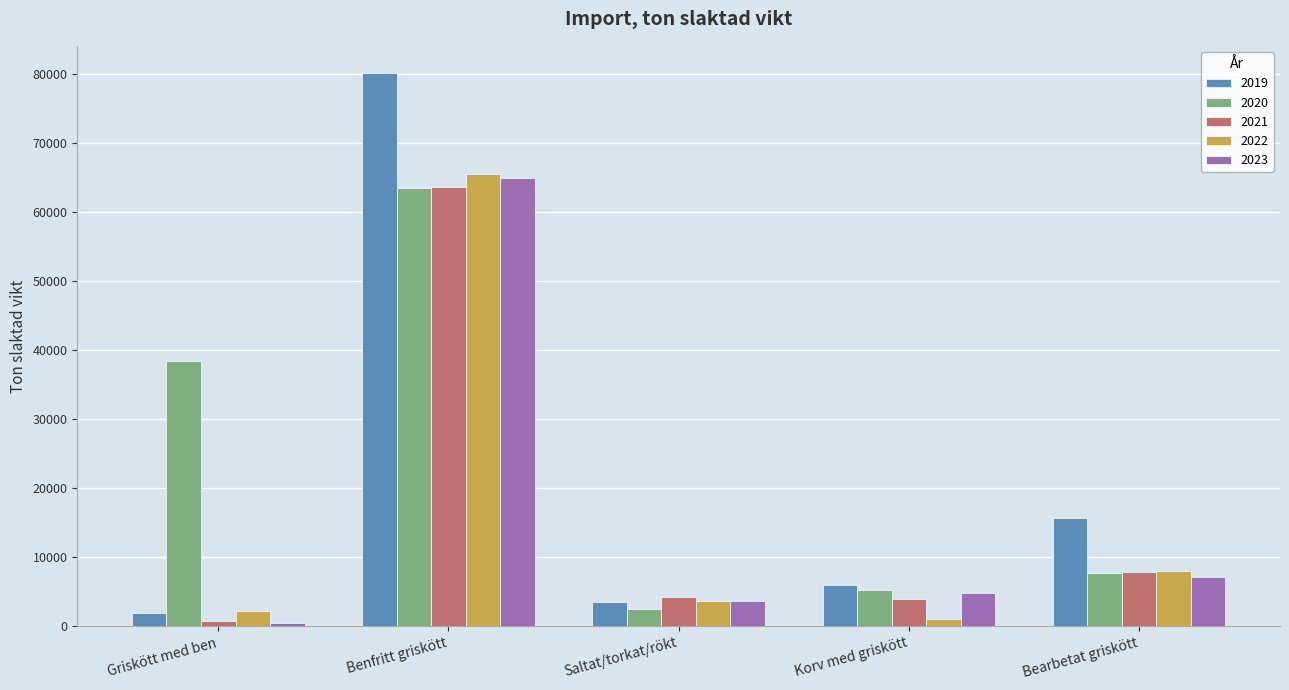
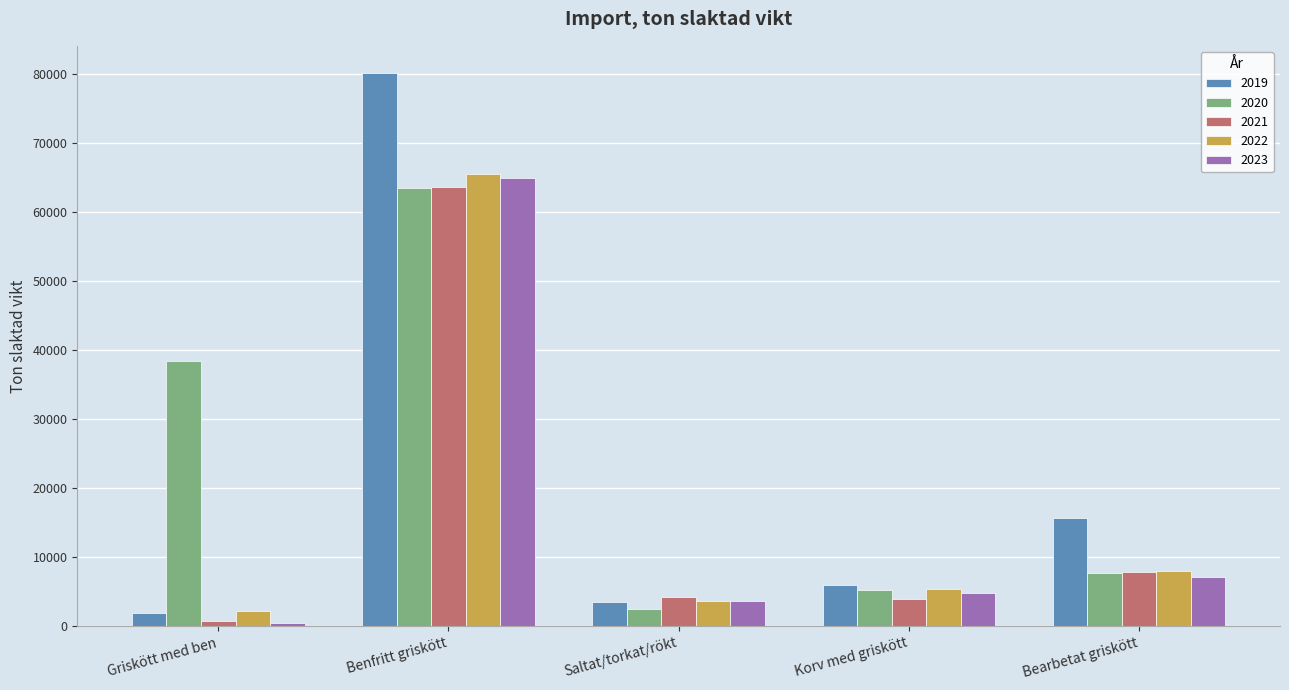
  {
    "2019": {
      "Griskött med ben": 2000,
      "Benfritt griskött": 80000,
      "Saltat/torkat/rökt": 4000,
      "Korv med griskött": 6000,
      "Bearbetat griskött": 16000
    },
    "2020": {
      "Griskött med ben": 38000,
      "Benfritt griskött": 64000,
      "Saltat/torkat/rökt": 3000,
      "Korv med griskött": 5000,
      "Bearbetat griskött": 8000
    },
    "2021": {
      "Griskött med ben": 1000,
      "Benfritt griskött": 64000,
      "Saltat/torkat/rökt": 4000,
      "Korv med griskött": 4000,
      "Bearbetat griskött": 8000
    },
    "2022": {
      "Griskött med ben": 2000,
      "Benfritt griskött": 66000,
      "Saltat/torkat/rökt": 4000,
-     "Korv med griskött": 1000,
+     "Korv med griskött": 5000,
      "Bearbetat griskött": 8000
    },
    "2023": {
      "Griskött med ben": 0,
      "Benfritt griskött": 65000,
      "Saltat/torkat/rökt": 4000,
      "Korv med griskött": 5000,
      "Bearbetat griskött": 7000
    }
  }
